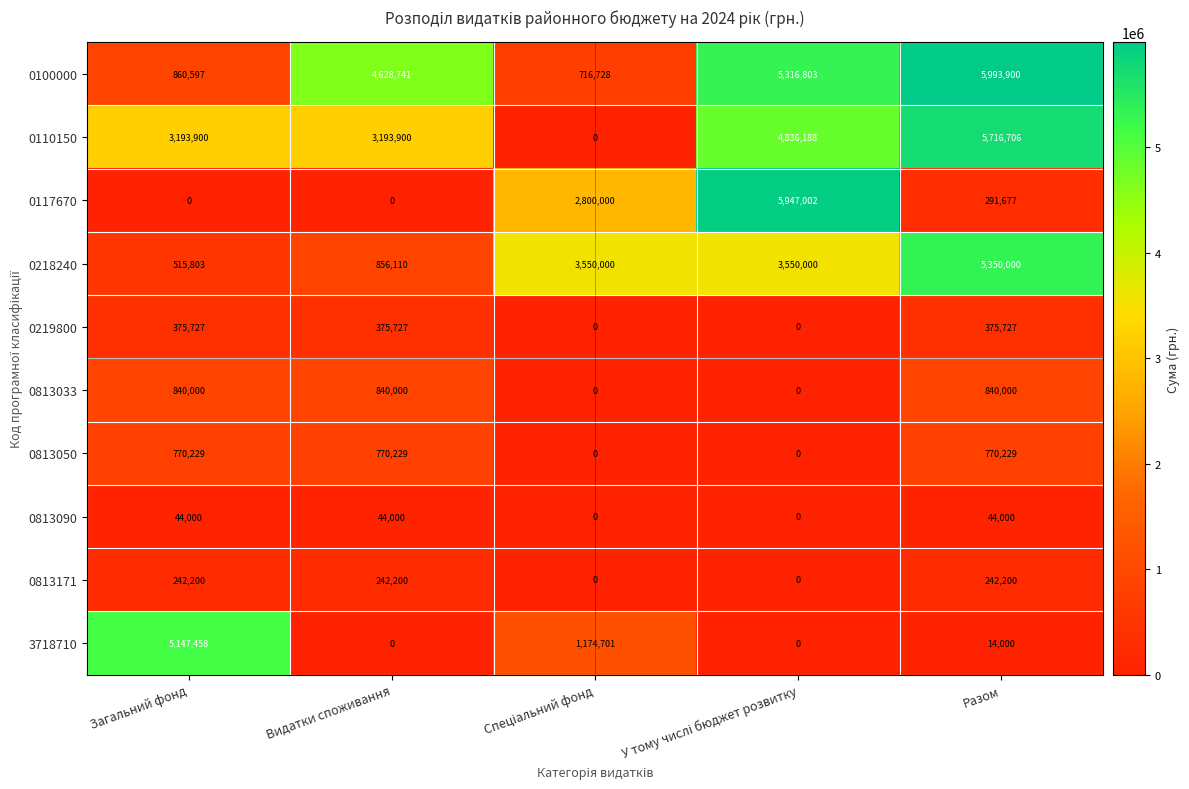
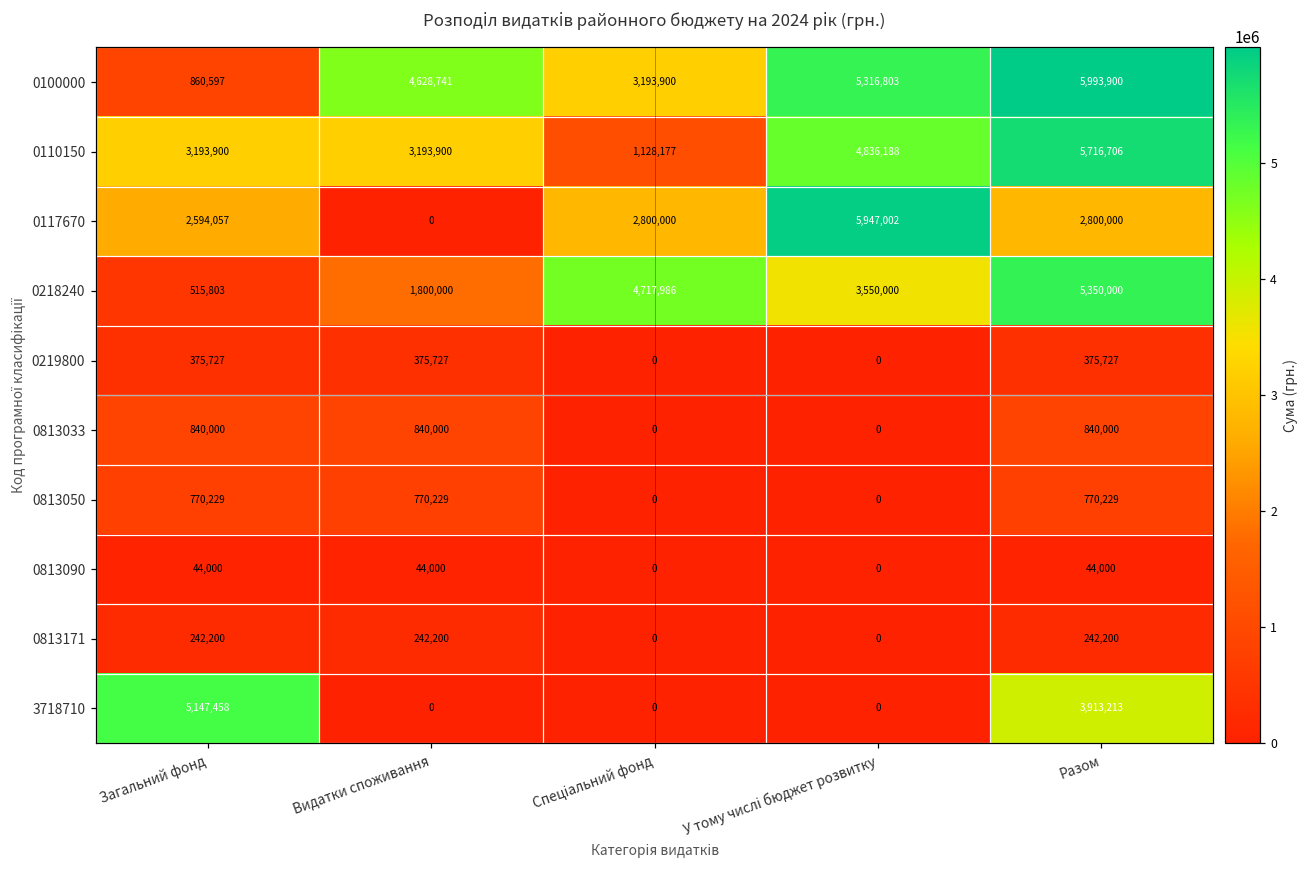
  {
    "0100000": {
      "Загальний фонд": "860,597",
      "Видатки споживання": "4,628,741",
-     "Спеціальний фонд": "716,728",
+     "Спеціальний фонд": "3,193,900",
      "У тому числі бюджет розвитку": "5,316,803",
      "Разом": "5,993,900"
    },
    "0110150": {
      "Загальний фонд": "3,193,900",
      "Видатки споживання": "3,193,900",
-     "Спеціальний фонд": "0",
+     "Спеціальний фонд": "1,128,177",
      "У тому числі бюджет розвитку": "4,836,188",
      "Разом": "5,716,706"
    },
    "0117670": {
-     "Загальний фонд": "0",
+     "Загальний фонд": "2,594,057",
      "Видатки споживання": "0",
      "Спеціальний фонд": "2,800,000",
      "У тому числі бюджет розвитку": "5,947,002",
-     "Разом": "291,677"
+     "Разом": "2,800,000"
    },
    "0218240": {
      "Загальний фонд": "515,803",
-     "Видатки споживання": "856,110",
-     "Спеціальний фонд": "3,550,000",
+     "Видатки споживання": "1,800,000",
+     "Спеціальний фонд": "4,717,986",
      "У тому числі бюджет розвитку": "3,550,000",
      "Разом": "5,350,000"
    },
    "0219800": {
      "Загальний фонд": "375,727",
      "Видатки споживання": "375,727",
      "Спеціальний фонд": "0",
      "У тому числі бюджет розвитку": "0",
      "Разом": "375,727"
    },
    "0813033": {
      "Загальний фонд": "840,000",
      "Видатки споживання": "840,000",
      "Спеціальний фонд": "0",
      "У тому числі бюджет розвитку": "0",
      "Разом": "840,000"
    },
    "0813050": {
      "Загальний фонд": "770,229",
      "Видатки споживання": "770,229",
      "Спеціальний фонд": "0",
      "У тому числі бюджет розвитку": "0",
      "Разом": "770,229"
    },
    "0813090": {
      "Загальний фонд": "44,000",
      "Видатки споживання": "44,000",
      "Спеціальний фонд": "0",
      "У тому числі бюджет розвитку": "0",
      "Разом": "44,000"
    },
    "0813171": {
      "Загальний фонд": "242,200",
      "Видатки споживання": "242,200",
      "Спеціальний фонд": "0",
      "У тому числі бюджет розвитку": "0",
      "Разом": "242,200"
    },
    "3718710": {
      "Загальний фонд": "5,147,458",
      "Видатки споживання": "0",
-     "Спеціальний фонд": "1,174,701",
+     "Спеціальний фонд": "0",
      "У тому числі бюджет розвитку": "0",
-     "Разом": "14,000"
+     "Разом": "3,913,213"
    }
  }
